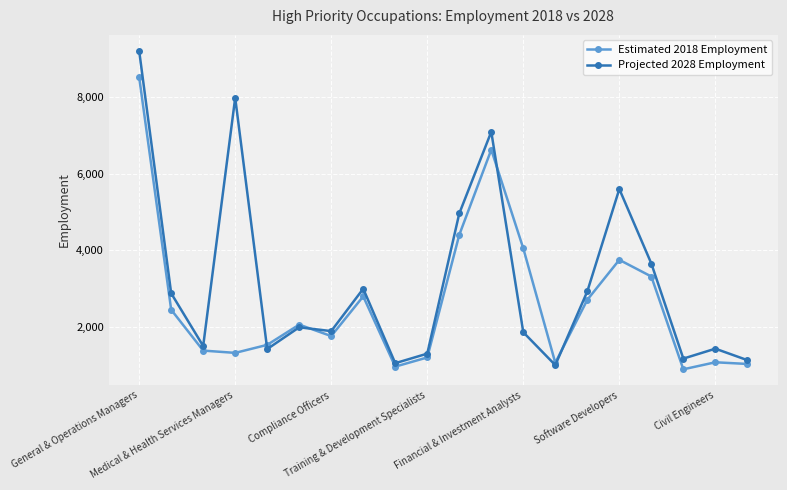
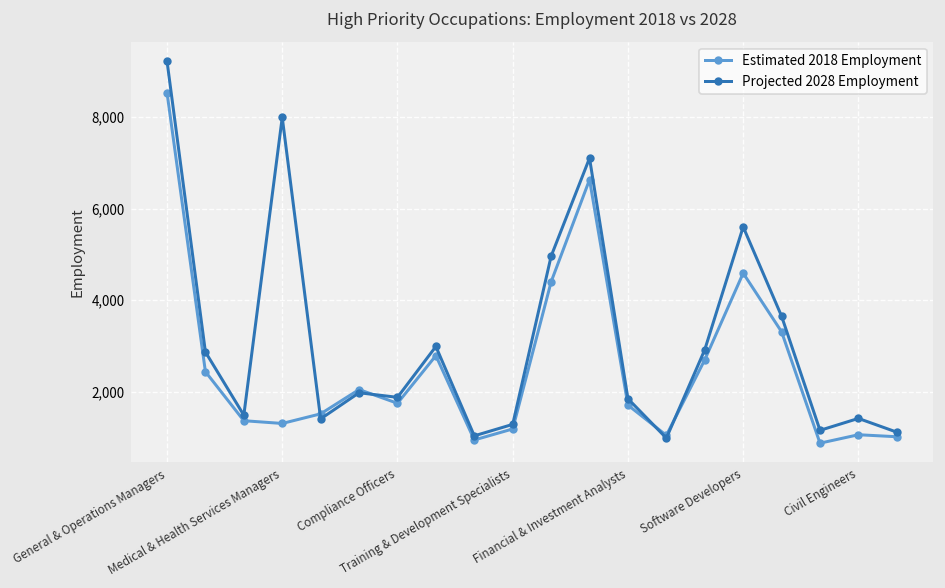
  {
    "Estimated 2018 Employment": {
      "General & Operations Managers": "8,500",
      "Medical & Health Services Managers": "1,300",
      "Compliance Officers": "1,800",
      "Training & Development Specialists": "1,200",
-     "Financial & Investment Analysts": "4,000",
-     "Software Developers": "3,700",
+     "Financial & Investment Analysts": "1,700",
+     "Software Developers": "4,600",
      "Civil Engineers": "1,100"
    },
    "Projected 2028 Employment": {
      "General & Operations Managers": "9,200",
      "Medical & Health Services Managers": "8,000",
      "Compliance Officers": "1,900",
      "Training & Development Specialists": "1,300",
      "Financial & Investment Analysts": "1,900",
      "Software Developers": "5,600",
      "Civil Engineers": "1,400"
    }
  }
